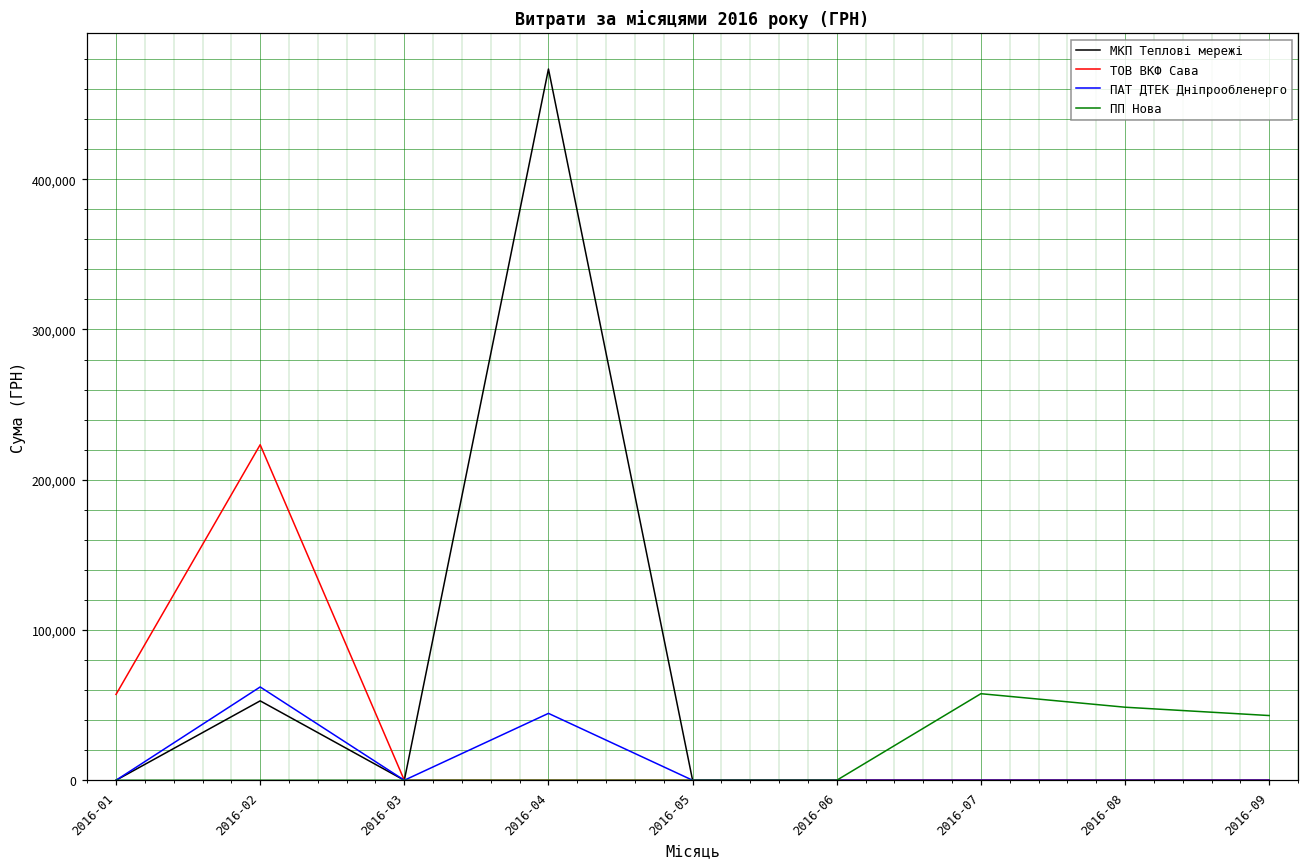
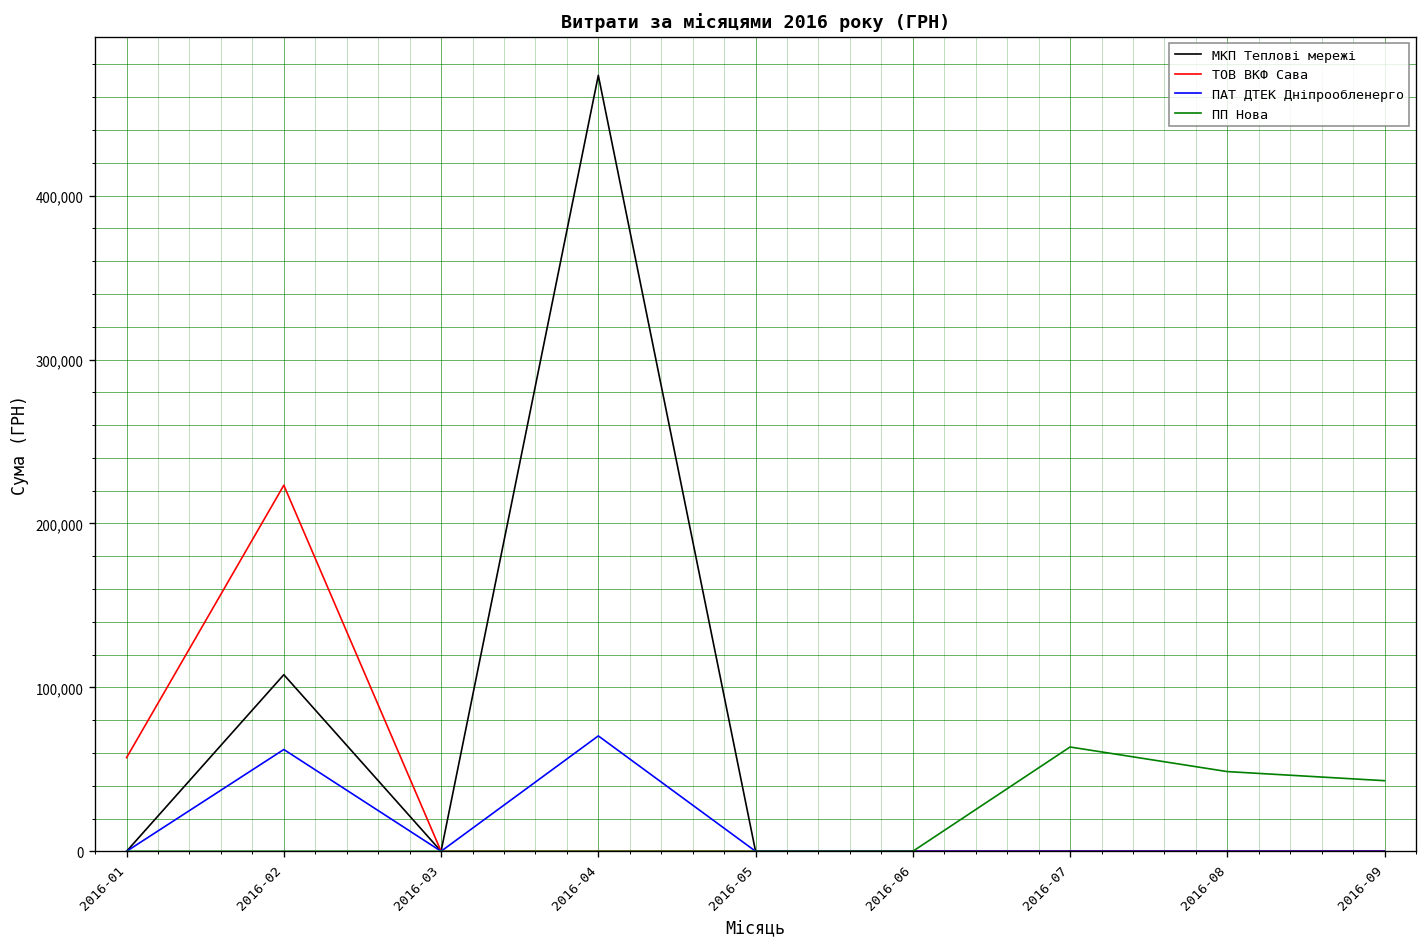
  {
    "МКП Теплові мережі": {
-     "2016-02": "53,000",
+     "2016-02": "108,000",
      "2016-04": "473,000"
    },
    "ТОВ ВКФ Сава": {
      "2016-01": "57,000",
      "2016-02": "223,000"
    },
    "ПАТ ДТЕК Дніпрообленерго": {
      "2016-02": "62,000",
-     "2016-04": "45,000"
+     "2016-04": "70,000"
    },
    "ПП Нова": {
      "2016-02": "0",
-     "2016-07": "58,000",
+     "2016-07": "64,000",
      "2016-08": "49,000",
      "2016-09": "43,000"
    }
  }
